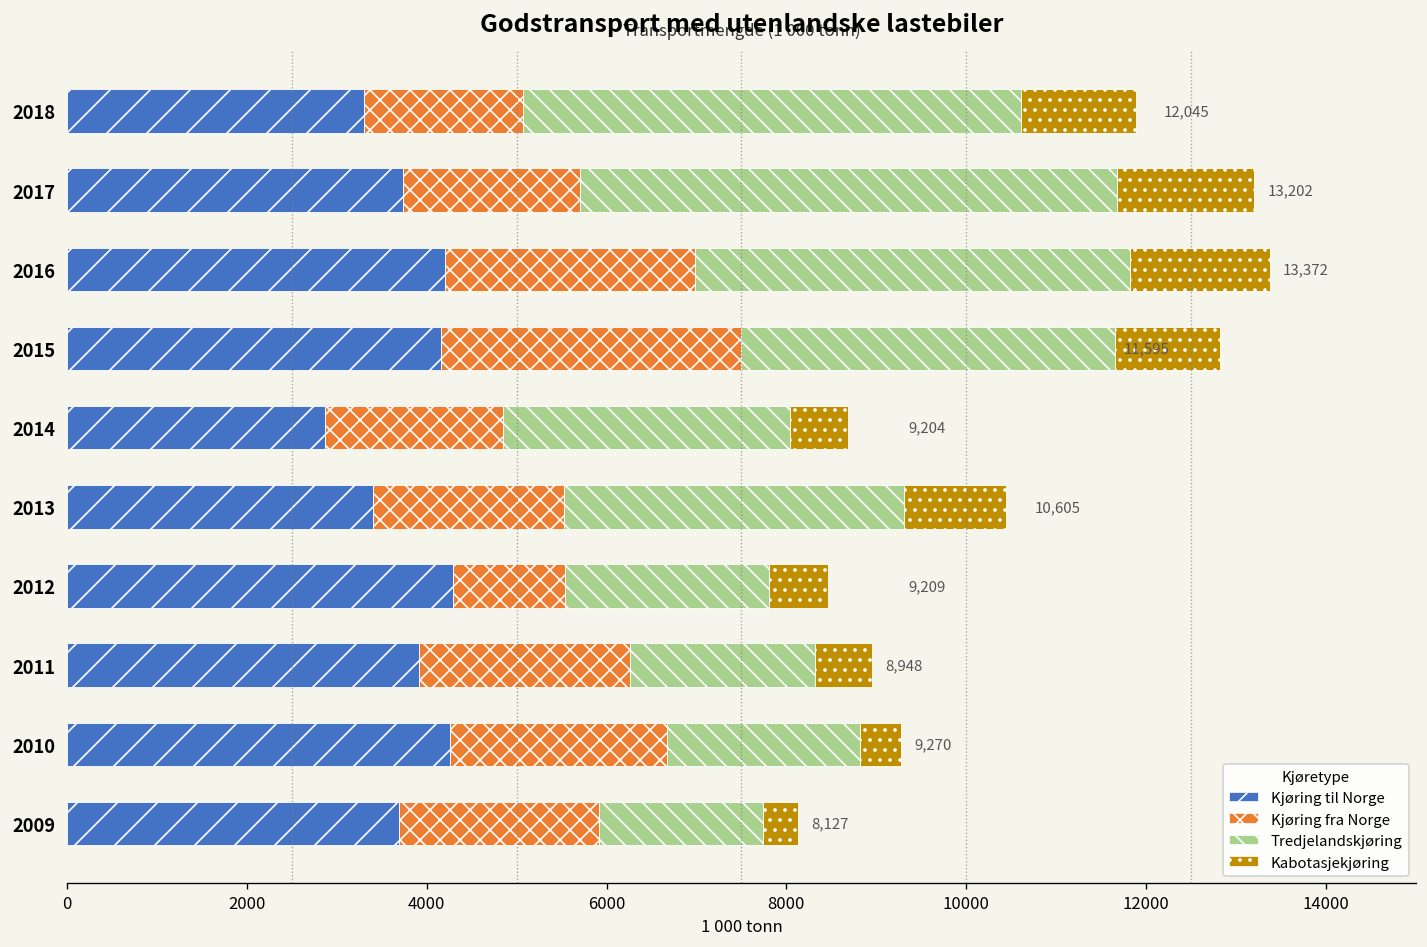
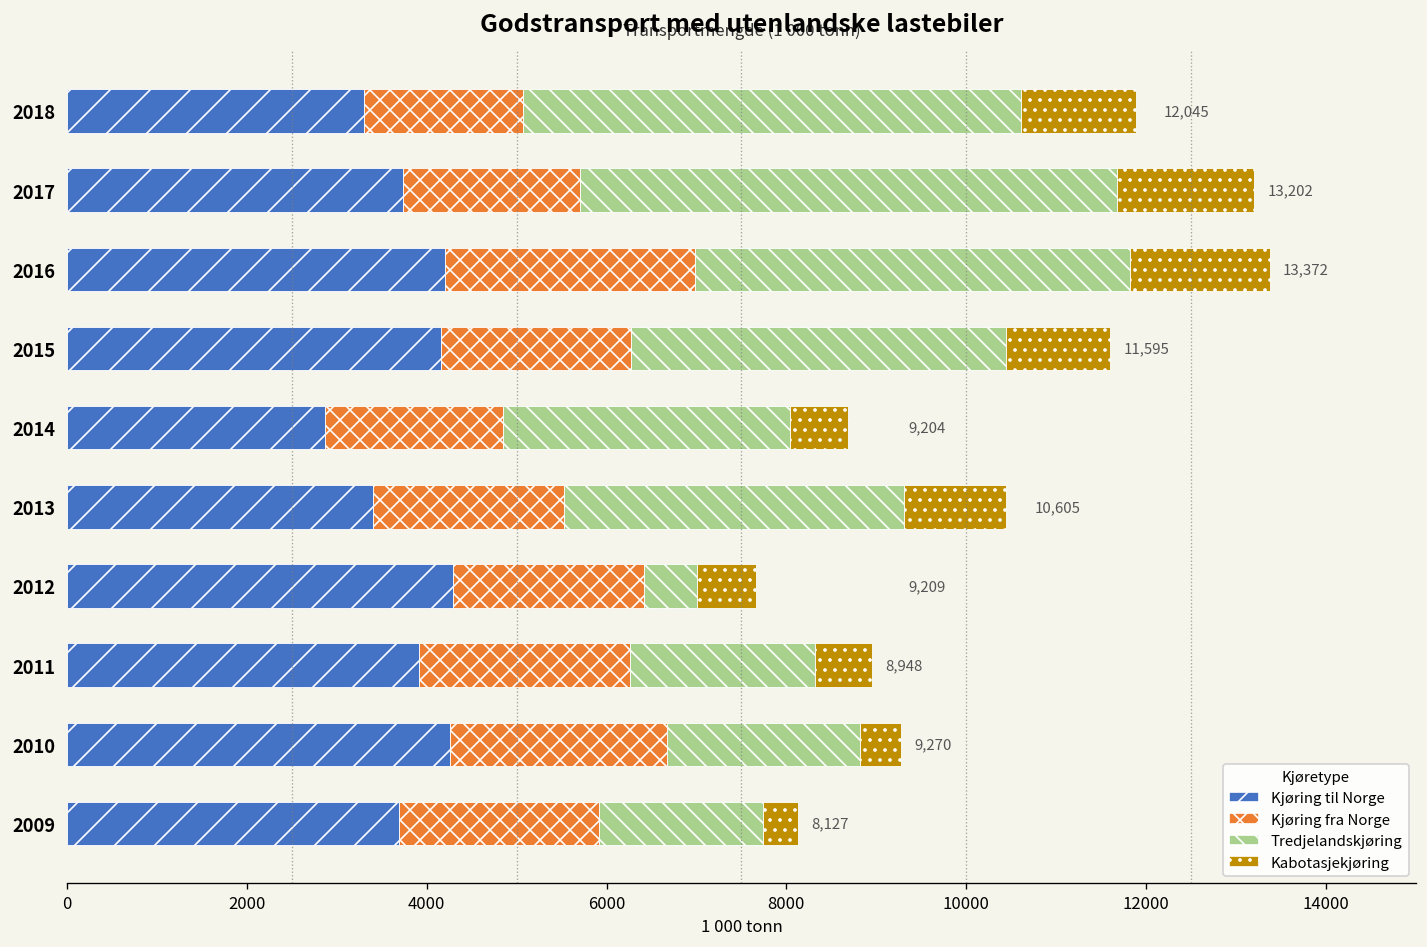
  {
    "Kjøring til Norge": {
      "2018": 3300,
      "2017": 3700,
      "2016": 4200,
      "2015": 4200,
      "2014": 2900,
      "2013": 3400,
      "2012": 4300,
      "2011": 3900,
      "2010": 4300,
      "2009": 3700
    },
    "Kjøring fra Norge": {
      "2018": 1800,
      "2017": 2000,
      "2016": 2800,
-     "2015": 3300,
+     "2015": 2100,
      "2014": 2000,
      "2013": 2100,
-     "2012": 1300,
+     "2012": 2100,
      "2011": 2300,
      "2010": 2400,
      "2009": 2200
    },
    "Tredjelandskjøring": {
      "2018": 5500,
      "2017": 6000,
      "2016": 4800,
      "2015": 4200,
      "2014": 3200,
      "2013": 3800,
-     "2012": 2300,
+     "2012": 600,
      "2011": 2100,
      "2010": 2100,
      "2009": 1800
    },
    "Kabotasjekjøring": {
      "2014": 700,
      "2012": 700
    }
  }
